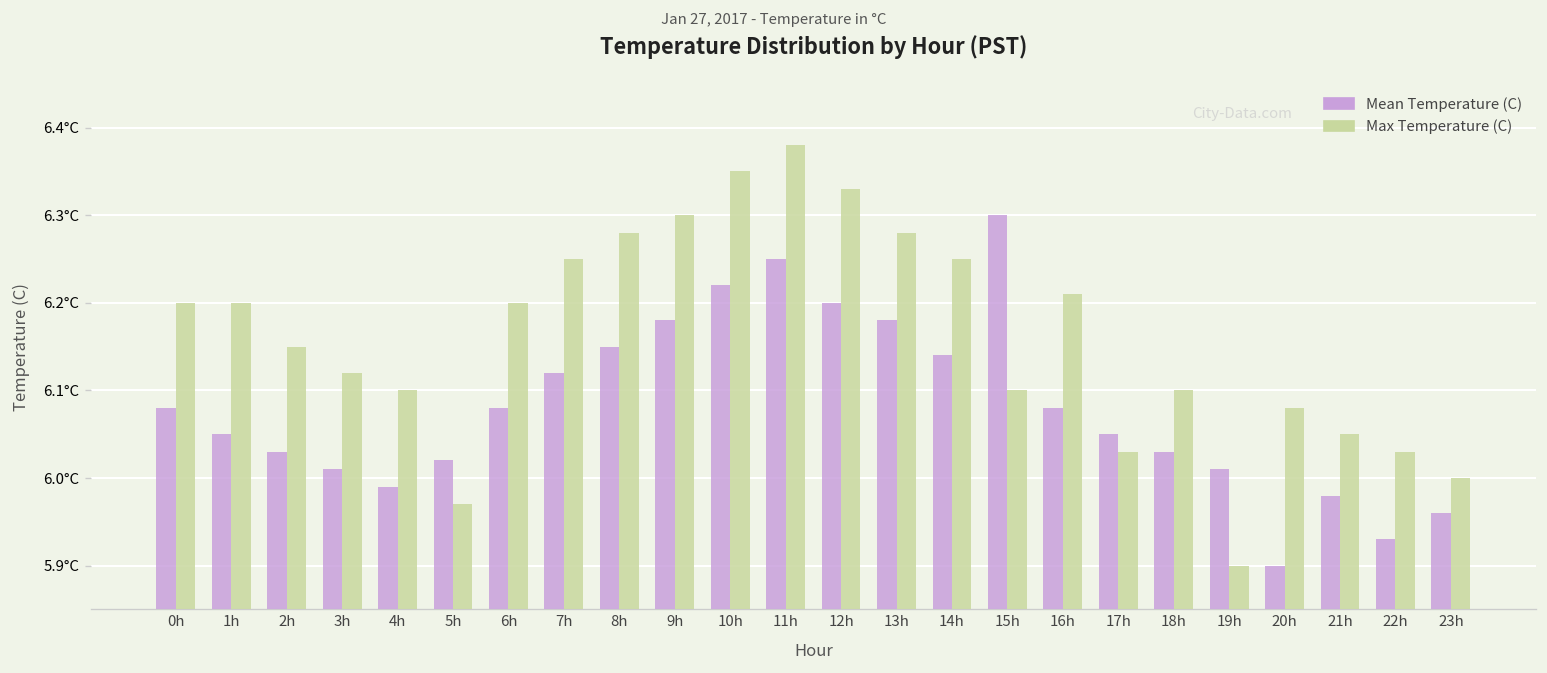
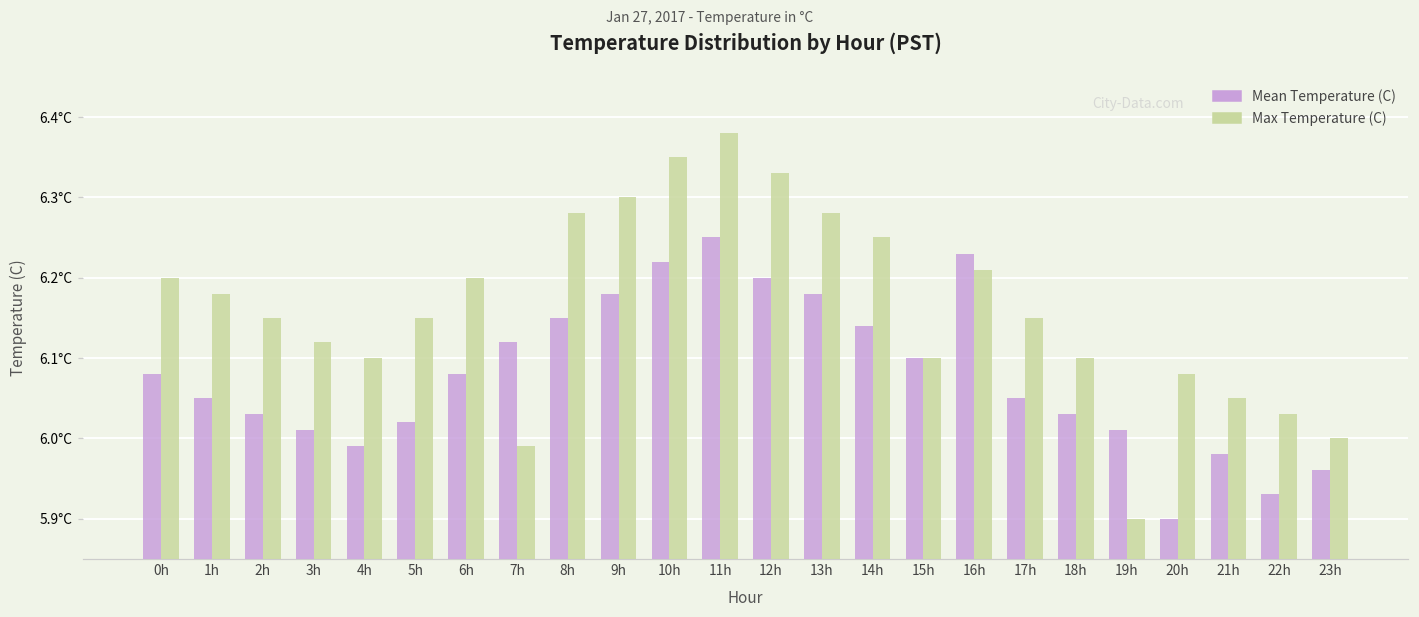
  {
    "Mean Temperature (C)": {
      "0h": "6.08°C",
      "1h": "6.05°C",
      "2h": "6.03°C",
      "3h": "6.01°C",
      "4h": "5.99°C",
      "5h": "6.02°C",
      "6h": "6.08°C",
      "7h": "6.12°C",
      "8h": "6.15°C",
      "9h": "6.18°C",
      "10h": "6.22°C",
      "11h": "6.25°C",
      "12h": "6.20°C",
      "13h": "6.18°C",
      "14h": "6.14°C",
-     "15h": "6.3°C",
-     "16h": "6.08°C",
+     "15h": "6.1°C",
+     "16h": "6.23°C",
      "17h": "6.05°C",
      "18h": "6.03°C",
      "19h": "6.01°C",
      "20h": "5.90°C",
      "21h": "5.98°C",
      "22h": "5.93°C",
      "23h": "5.96°C"
    },
    "Max Temperature (C)": {
      "0h": "6.20°C",
-     "1h": "6.20°C",
+     "1h": "6.18°C",
      "2h": "6.15°C",
      "3h": "6.12°C",
      "4h": "6.10°C",
-     "5h": "5.97°C",
+     "5h": "6.15°C",
      "6h": "6.20°C",
-     "7h": "6.25°C",
+     "7h": "5.99°C",
      "8h": "6.28°C",
      "9h": "6.30°C",
      "10h": "6.35°C",
      "11h": "6.38°C",
      "12h": "6.33°C",
      "13h": "6.28°C",
      "14h": "6.25°C",
      "15h": "6.10°C",
      "16h": "6.21°C",
-     "17h": "6.03°C",
+     "17h": "6.15°C",
      "18h": "6.10°C",
      "19h": "5.90°C",
      "20h": "6.08°C",
      "21h": "6.05°C",
      "22h": "6.03°C",
      "23h": "6.00°C"
    }
  }
